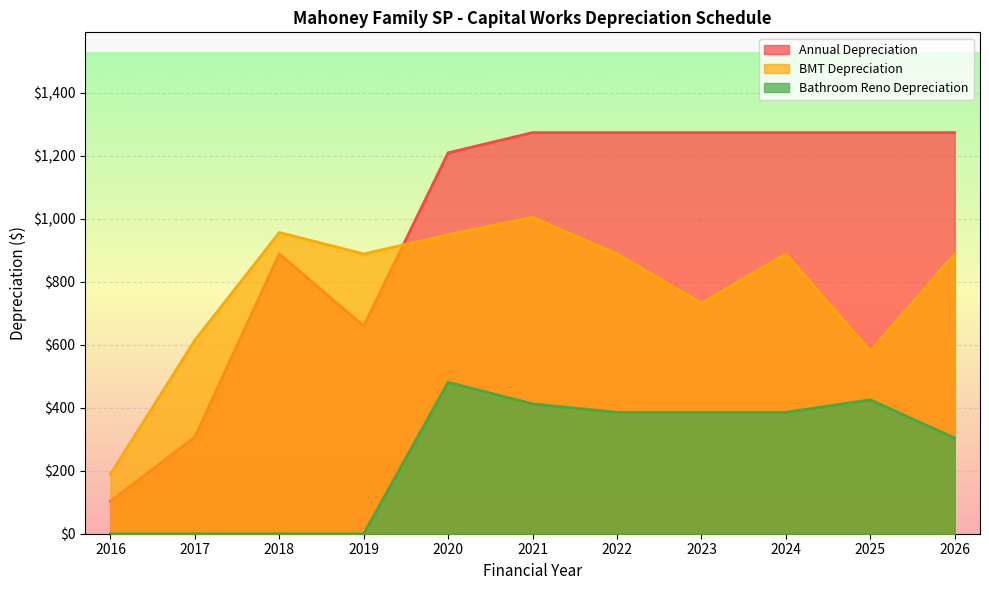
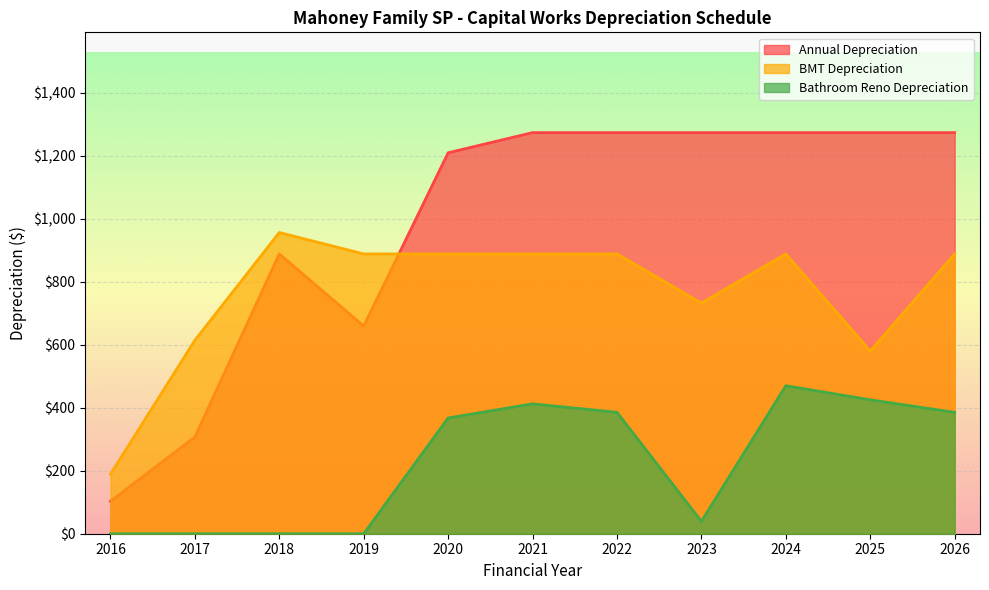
  {
    "Annual Depreciation": {
      "2016": "$100",
      "2017": "$310",
      "2018": "$890",
      "2019": "$660",
      "2020": "$1,210",
      "2021": "$1,270",
      "2022": "$1,270",
      "2023": "$1,270",
      "2024": "$1,270",
      "2025": "$1,270",
      "2026": "$1,270"
    },
    "BMT Depreciation": {
      "2016": "$190",
      "2017": "$610",
      "2018": "$960",
      "2019": "$890",
-     "2020": "$950",
-     "2021": "$1,000",
+     "2020": "$890",
+     "2021": "$890",
      "2022": "$890",
      "2023": "$730",
      "2024": "$890",
      "2025": "$580",
      "2026": "$890"
    },
    "Bathroom Reno Depreciation": {
      "2016": "$0",
      "2017": "$0",
      "2018": "$0",
      "2019": "$0",
-     "2020": "$480",
+     "2020": "$370",
      "2021": "$410",
      "2022": "$390",
-     "2023": "$390",
-     "2024": "$390",
+     "2023": "$40",
+     "2024": "$470",
      "2025": "$420",
-     "2026": "$300"
+     "2026": "$390"
    }
  }
